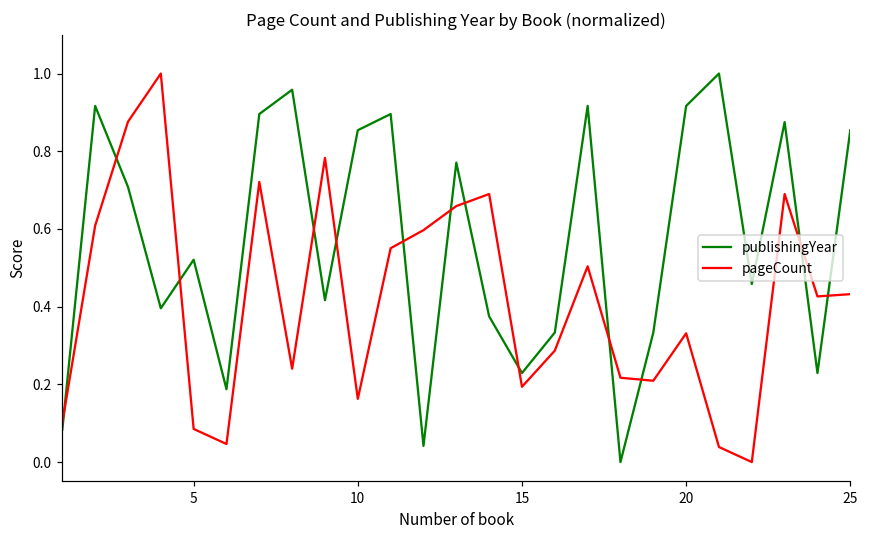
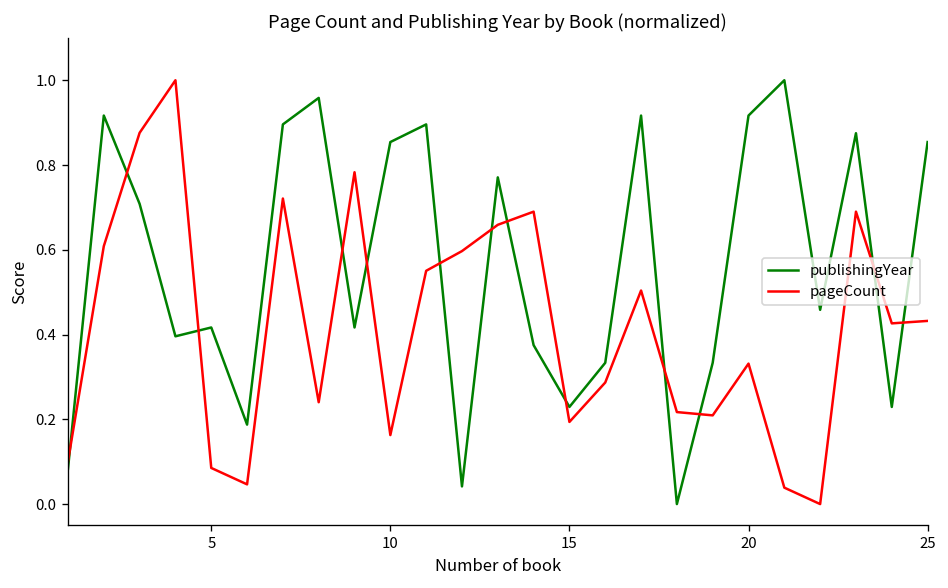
  {
    "publishingYear": {
-     "5": 0.52,
+     "5": 0.42,
      "10": 0.85,
      "15": 0.23,
      "20": 0.92,
      "25": 0.85
    },
    "pageCount": {
      "5": 0.09,
      "10": 0.16,
      "15": 0.19,
      "20": 0.33,
      "25": 0.43
    }
  }
